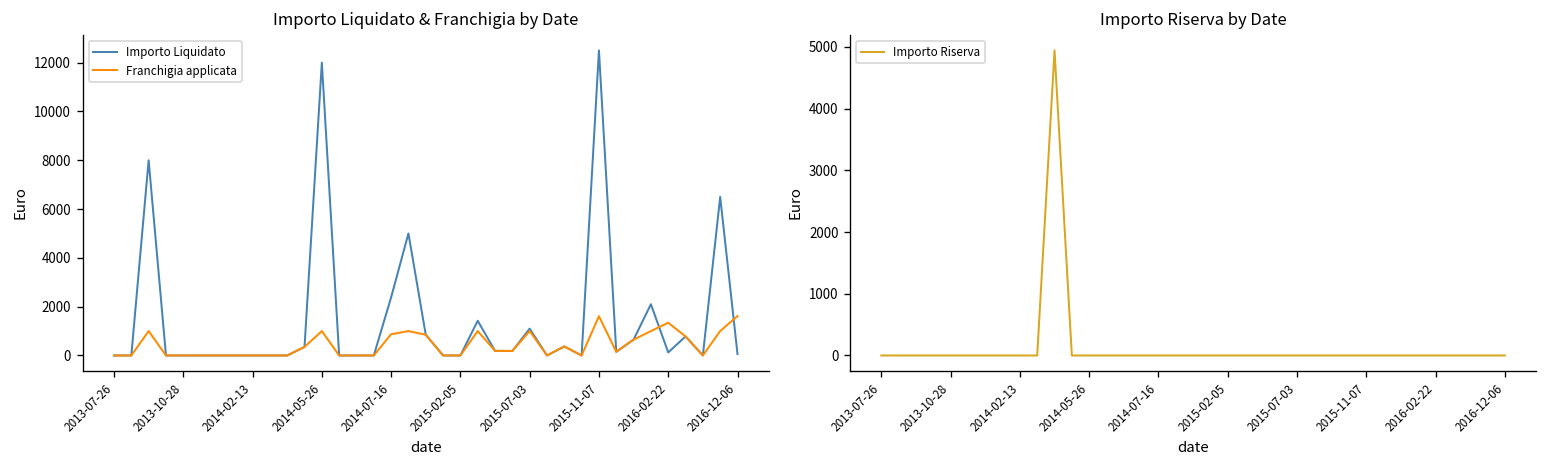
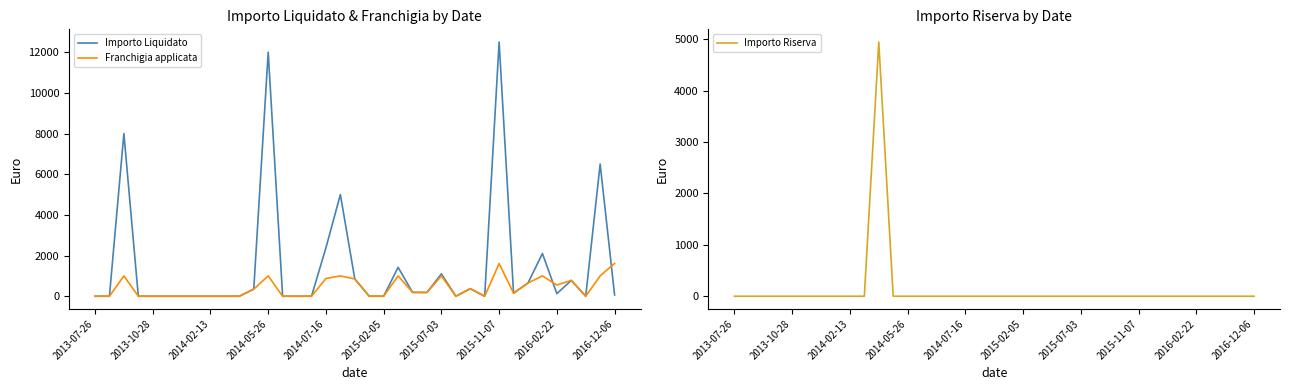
  {
    "Importo Liquidato & Franchigia by Date": {
      "Importo Liquidato": {
        "2014-07-16": 2400,
        "2015-11-07": 12500,
        "2016-02-22": 100,
        "2016-12-06": 100
      },
      "Franchigia applicata": {
        "2014-07-16": 900,
        "2015-11-07": 1600,
-       "2016-02-22": 1300,
+       "2016-02-22": 600,
        "2016-12-06": 1600
      }
    },
    "Importo Riserva by Date": {
      "2013-07-26": 0,
      "2013-10-28": 0,
      "2014-02-13": 0,
      "2014-07-16": 0,
      "2015-02-05": 0,
      "2015-07-03": 0,
      "2015-11-07": 0,
      "2016-02-22": 0,
      "2016-12-06": 0
    }
  }
